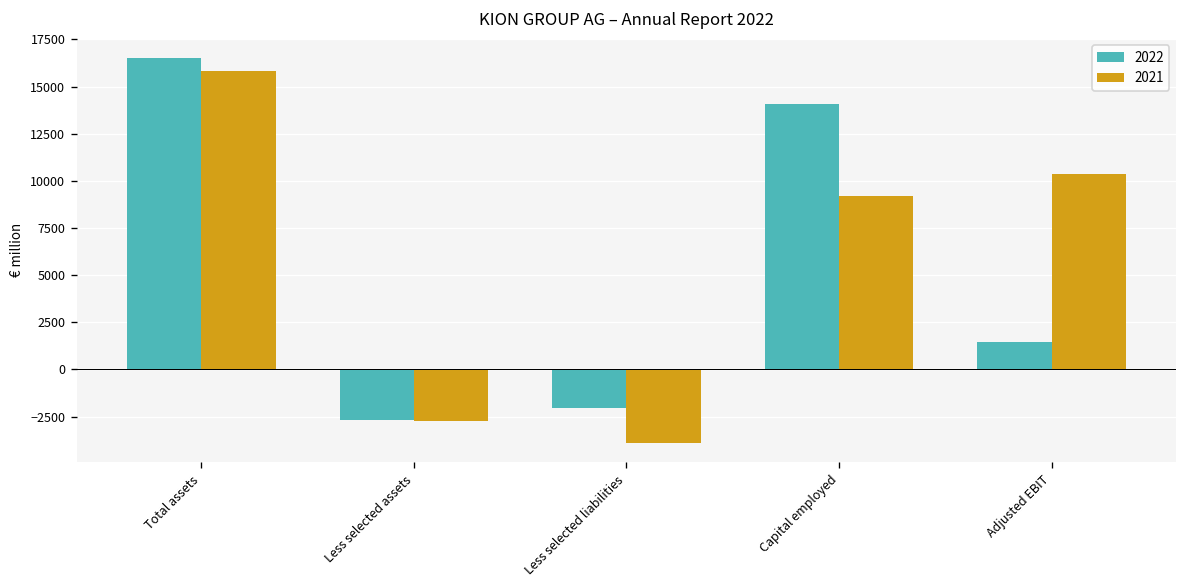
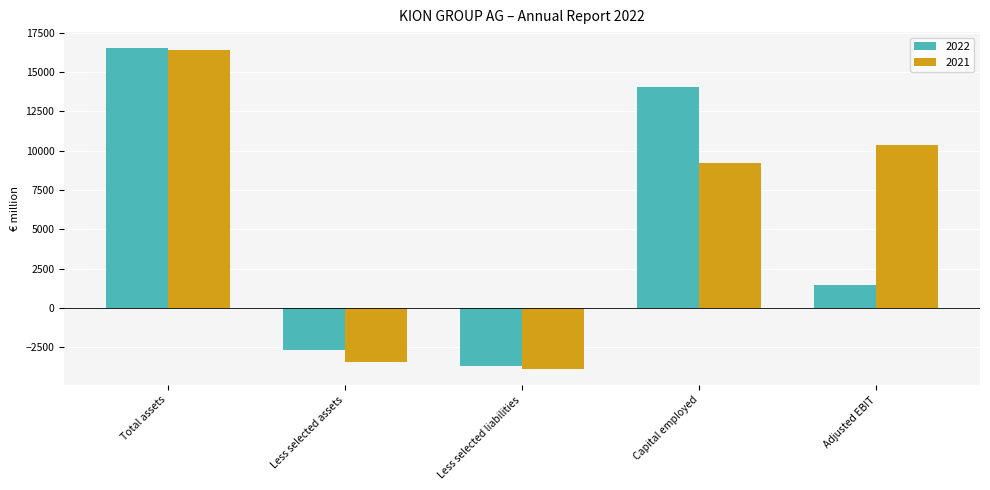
  {
    "2022": {
      "Total assets": 16500,
      "Less selected assets": -2700,
-     "Less selected liabilities": -2000,
+     "Less selected liabilities": -3700,
      "Capital employed": 14100,
      "Adjusted EBIT": 1500
    },
    "2021": {
-     "Total assets": 15900,
-     "Less selected assets": -2700,
+     "Total assets": 16400,
+     "Less selected assets": -3400,
      "Less selected liabilities": -3900,
      "Capital employed": 9200,
      "Adjusted EBIT": 10400
    }
  }
